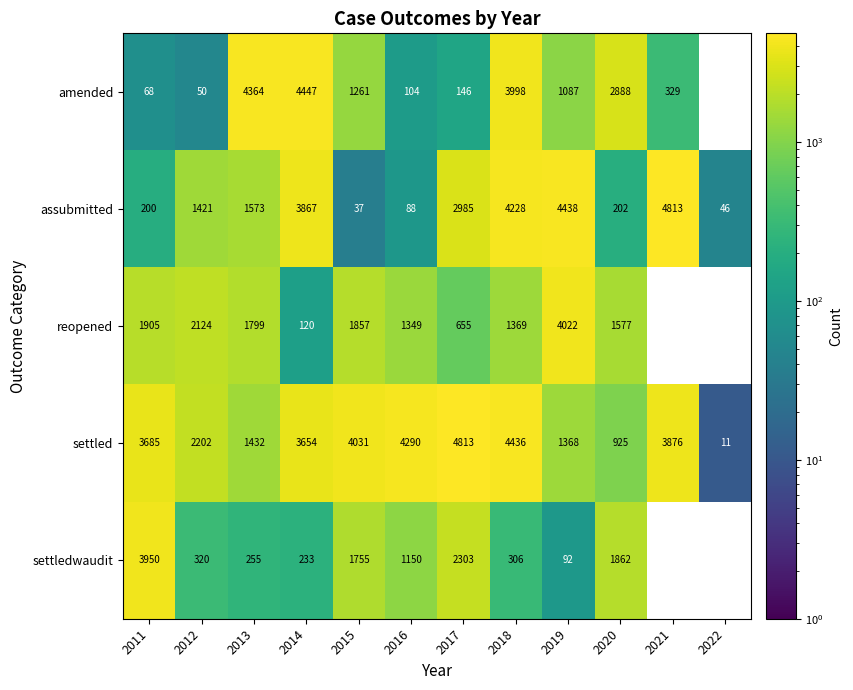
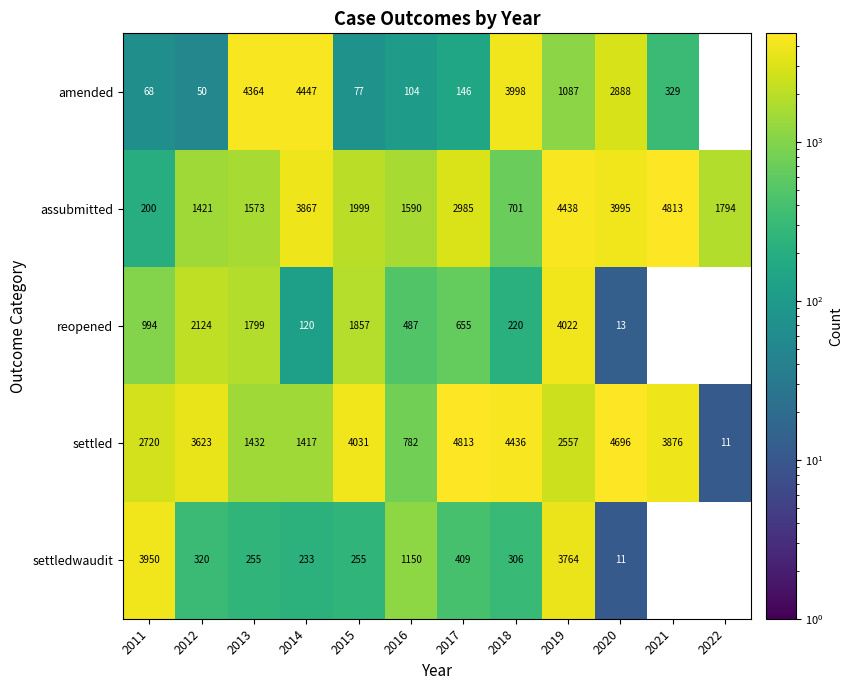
  {
    "amended": {
      "2011": 68,
      "2012": 50,
      "2013": 4364,
      "2014": 4447,
-     "2015": 1261,
+     "2015": 77,
      "2016": 104,
      "2017": 146,
      "2018": 3998,
      "2019": 1087,
      "2020": 2888,
      "2021": 329
    },
    "assubmitted": {
      "2011": 200,
      "2012": 1421,
      "2013": 1573,
      "2014": 3867,
-     "2015": 37,
-     "2016": 88,
+     "2015": 1999,
+     "2016": 1590,
      "2017": 2985,
-     "2018": 4228,
+     "2018": 701,
      "2019": 4438,
-     "2020": 202,
+     "2020": 3995,
      "2021": 4813,
-     "2022": 46
+     "2022": 1794
    },
    "reopened": {
-     "2011": 1905,
+     "2011": 994,
      "2012": 2124,
      "2013": 1799,
      "2014": 120,
      "2015": 1857,
-     "2016": 1349,
+     "2016": 487,
      "2017": 655,
-     "2018": 1369,
+     "2018": 220,
      "2019": 4022,
-     "2020": 1577
+     "2020": 13
    },
    "settled": {
-     "2011": 3685,
-     "2012": 2202,
+     "2011": 2720,
+     "2012": 3623,
      "2013": 1432,
-     "2014": 3654,
+     "2014": 1417,
      "2015": 4031,
-     "2016": 4290,
+     "2016": 782,
      "2017": 4813,
      "2018": 4436,
-     "2019": 1368,
-     "2020": 925,
+     "2019": 2557,
+     "2020": 4696,
      "2021": 3876,
      "2022": 11
    },
    "settledwaudit": {
      "2011": 3950,
      "2012": 320,
      "2013": 255,
      "2014": 233,
-     "2015": 1755,
+     "2015": 255,
      "2016": 1150,
-     "2017": 2303,
+     "2017": 409,
      "2018": 306,
-     "2019": 92,
-     "2020": 1862
+     "2019": 3764,
+     "2020": 11
    }
  }
